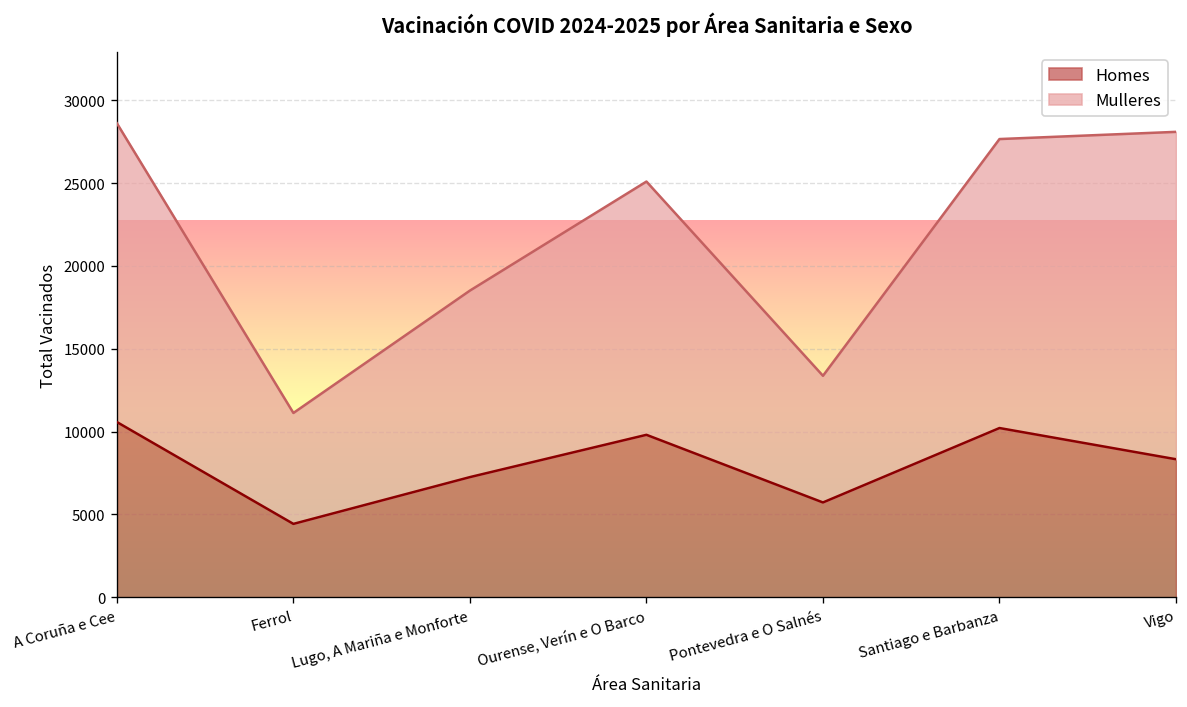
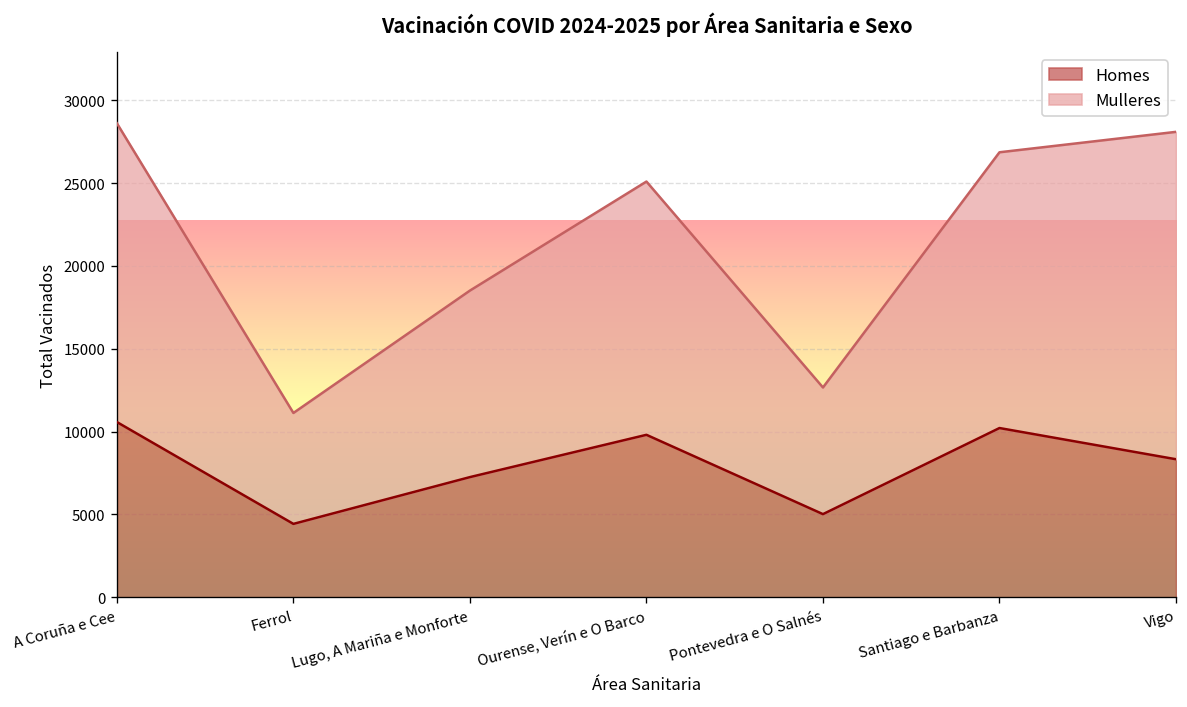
  {
    "Homes": {
      "A Coruña e Cee": 10600,
      "Ferrol": 4400,
      "Lugo, A Mariña e Monforte": 7300,
      "Ourense, Verín e O Barco": 9800,
-     "Pontevedra e O Salnés": 5700,
+     "Pontevedra e O Salnés": 5000,
      "Santiago e Barbanza": 10200,
      "Vigo": 8300
    },
    "Mulleres": {
      "A Coruña e Cee": 18000,
      "Ferrol": 6700,
      "Lugo, A Mariña e Monforte": 11300,
      "Ourense, Verín e O Barco": 15300,
      "Pontevedra e O Salnés": 7600,
-     "Santiago e Barbanza": 17400,
+     "Santiago e Barbanza": 16600,
      "Vigo": 19800
    }
  }
